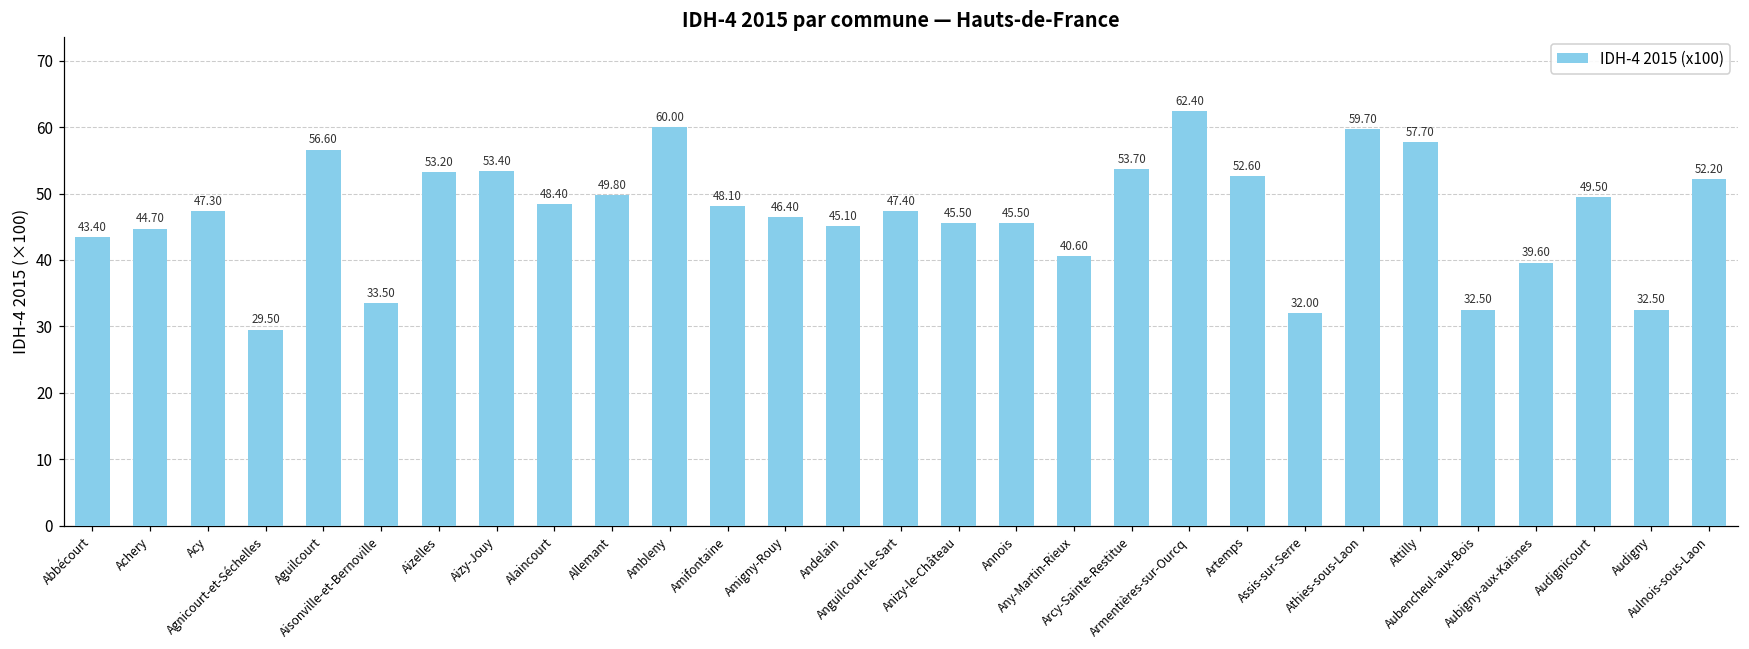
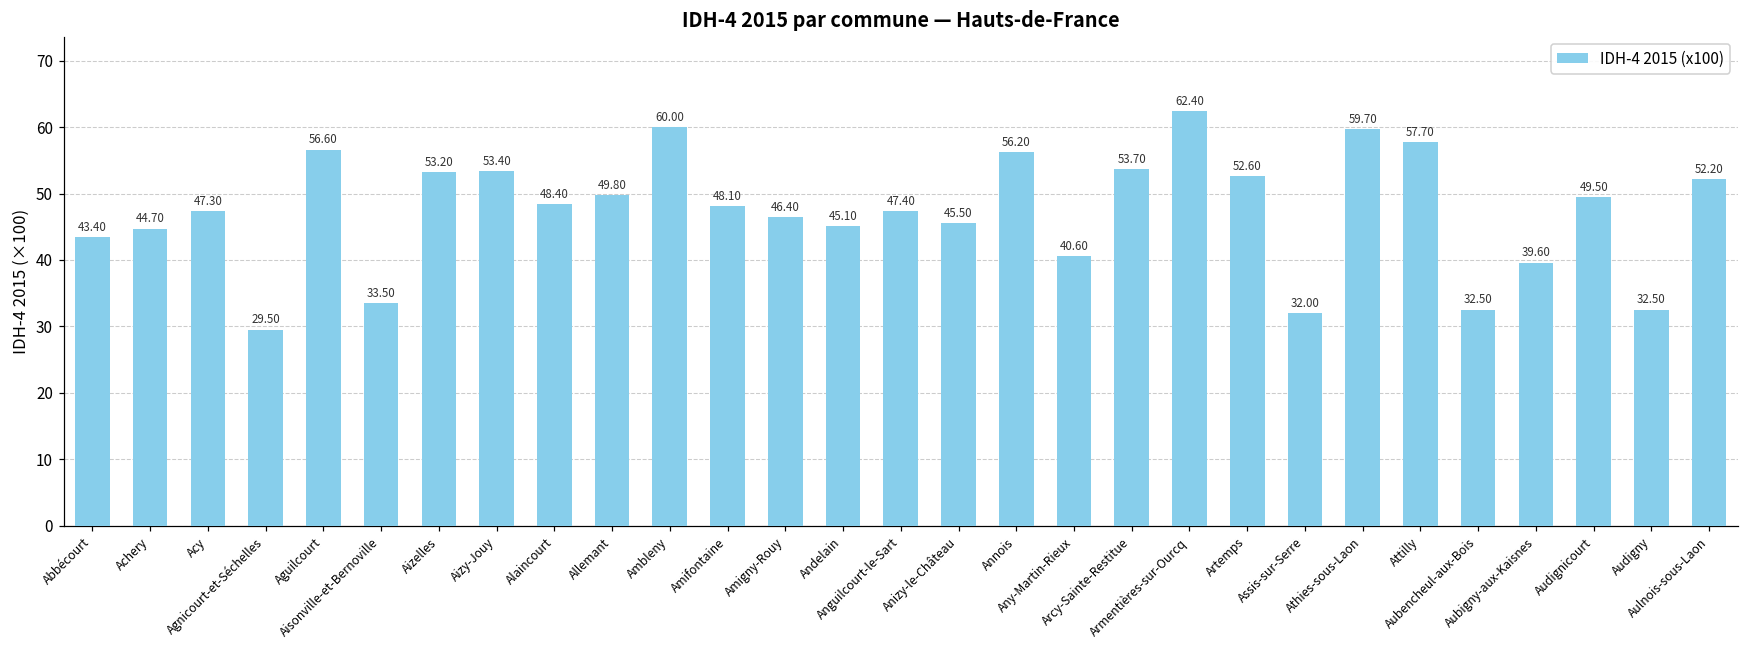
  {
    "Abbécourt": 43.40,
    "Achery": 44.70,
    "Acy": 47.30,
    "Agnicourt-et-Séchelles": 29.50,
    "Aguilcourt": 56.60,
    "Aisonville-et-Bernoville": 33.50,
    "Aizelles": 53.20,
    "Aizy-Jouy": 53.40,
    "Alaincourt": 48.40,
    "Allemant": 49.80,
    "Ambleny": 60.00,
    "Amifontaine": 48.10,
    "Amigny-Rouy": 46.40,
    "Andelain": 45.10,
    "Anguilcourt-le-Sart": 47.40,
    "Anizy-le-Château": 45.50,
-   "Annois": 45.50,
+   "Annois": 56.20,
    "Any-Martin-Rieux": 40.60,
    "Arcy-Sainte-Restitue": 53.70,
    "Armentières-sur-Ourcq": 62.40,
    "Artemps": 52.60,
    "Assis-sur-Serre": 32.00,
    "Athies-sous-Laon": 59.70,
    "Attilly": 57.70,
    "Aubencheul-aux-Bois": 32.50,
    "Aubigny-aux-Kaisnes": 39.60,
    "Audignicourt": 49.50,
    "Audigny": 32.50,
    "Aulnois-sous-Laon": 52.20
  }
